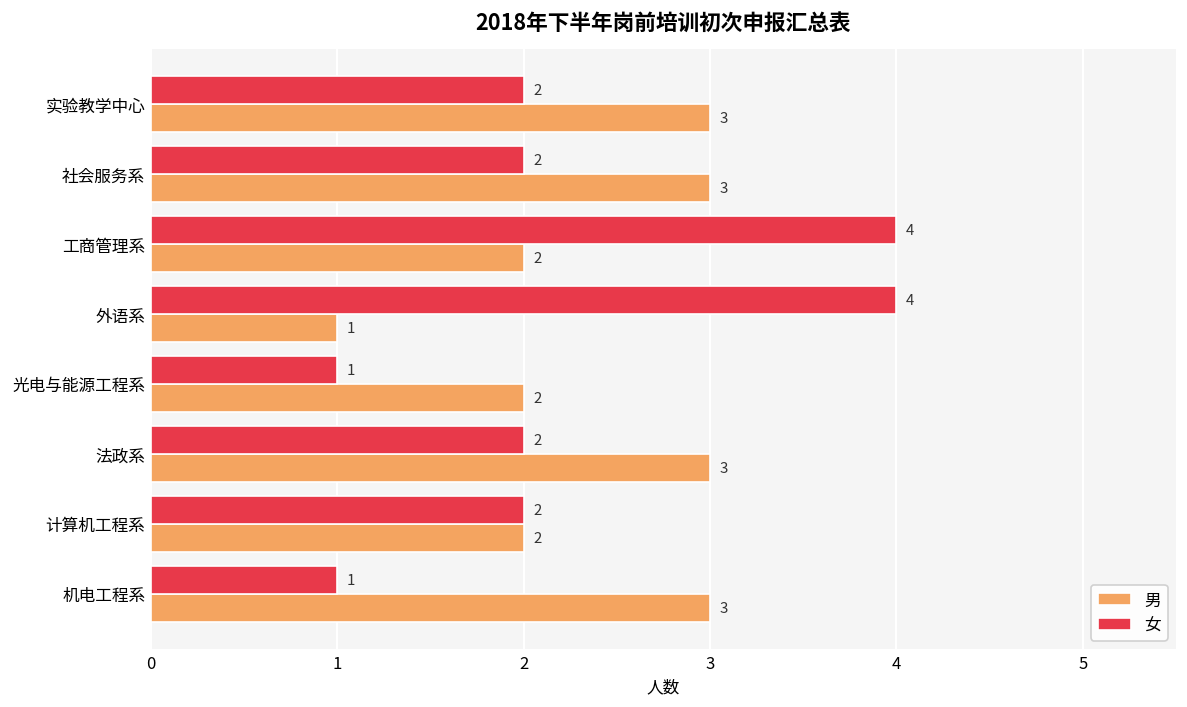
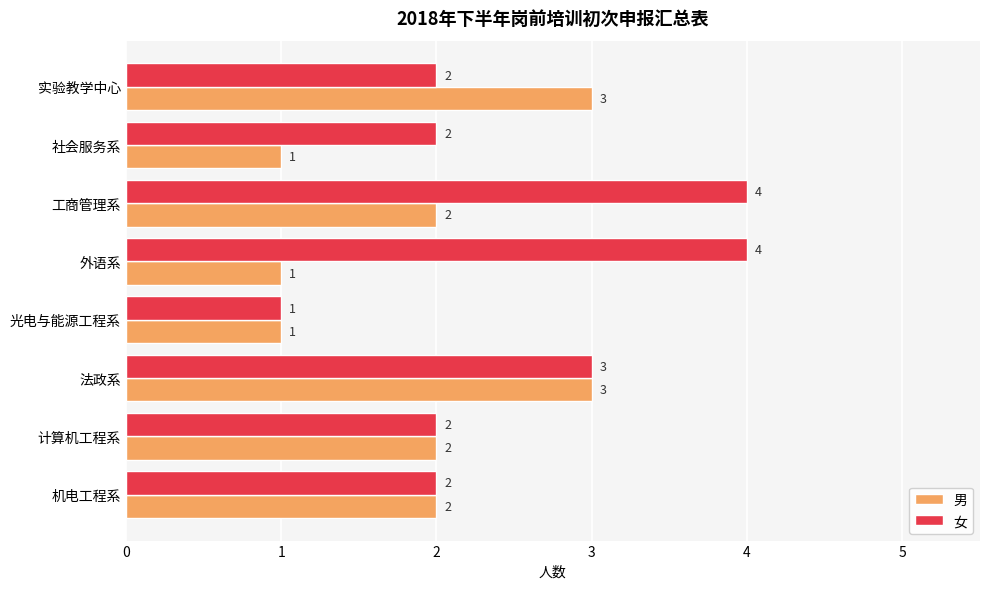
  {
    "男": {
      "实验教学中心": 3,
-     "社会服务系": 3,
+     "社会服务系": 1,
      "工商管理系": 2,
      "外语系": 1,
-     "光电与能源工程系": 2,
+     "光电与能源工程系": 1,
      "法政系": 3,
      "计算机工程系": 2,
-     "机电工程系": 3
+     "机电工程系": 2
    },
    "女": {
      "实验教学中心": 2,
      "社会服务系": 2,
      "工商管理系": 4,
      "外语系": 4,
      "光电与能源工程系": 1,
-     "法政系": 2,
+     "法政系": 3,
      "计算机工程系": 2,
-     "机电工程系": 1
+     "机电工程系": 2
    }
  }
